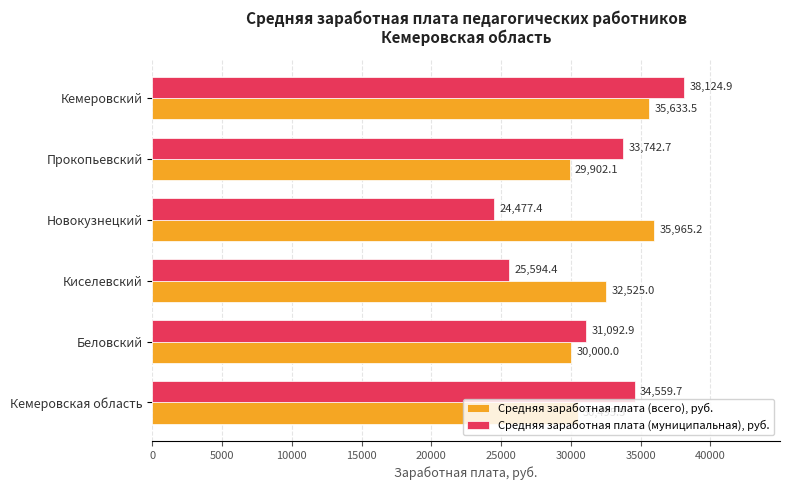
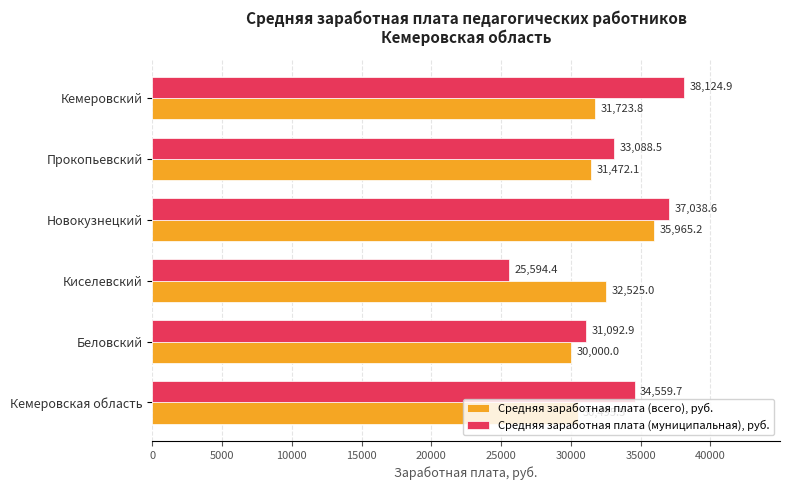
  {
    "Средняя заработная плата (всего), руб.": {
-     "Кемеровский": "35,633.5",
-     "Прокопьевский": "29,902.1",
+     "Кемеровский": "31,723.8",
+     "Прокопьевский": "31,472.1",
      "Новокузнецкий": "35,965.2",
      "Киселевский": "32,525.0",
      "Беловский": "30,000.0"
    },
    "Средняя заработная плата (муниципальная), руб.": {
      "Кемеровский": "38,124.9",
-     "Прокопьевский": "33,742.7",
-     "Новокузнецкий": "24,477.4",
+     "Прокопьевский": "33,088.5",
+     "Новокузнецкий": "37,038.6",
      "Киселевский": "25,594.4",
      "Беловский": "31,092.9",
      "Кемеровская область": "34,559.7"
    }
  }
